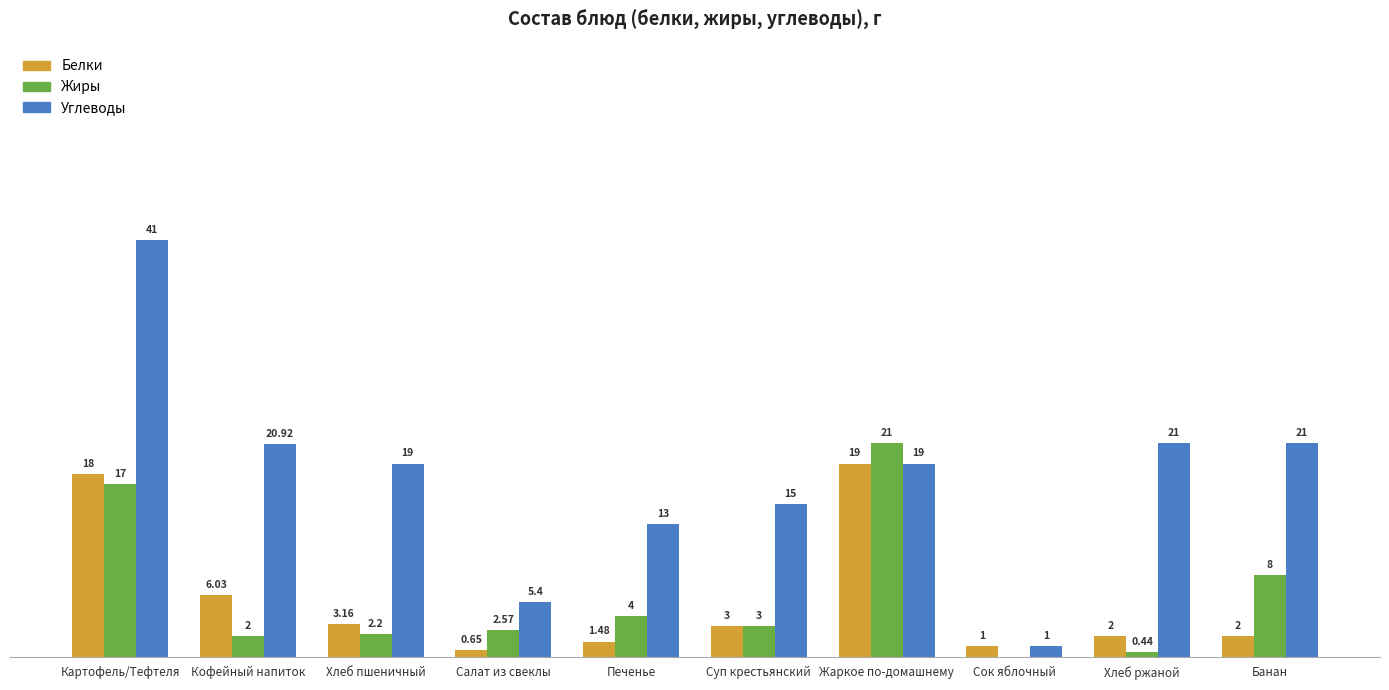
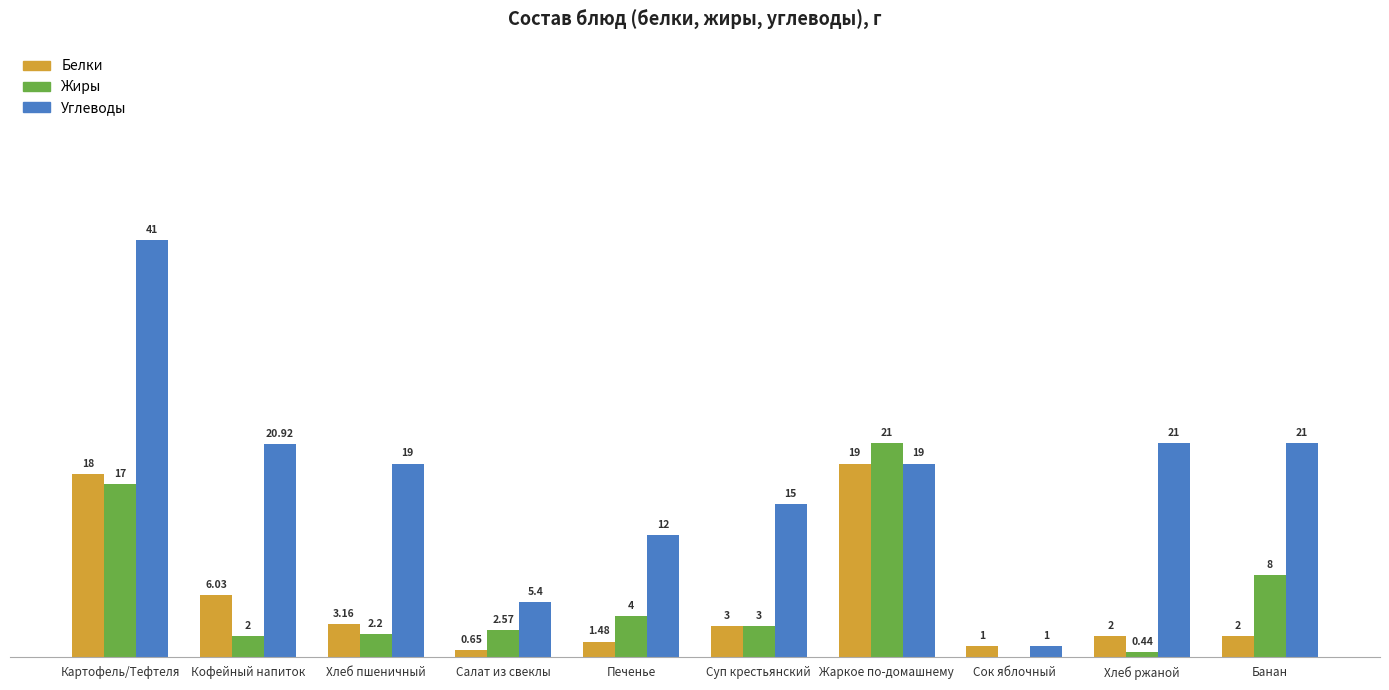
  {
    "Белки": {
      "Картофель/Тефтеля": 18,
      "Кофейный напиток": 6.03,
      "Хлеб пшеничный": 3.16,
      "Салат из свеклы": 0.65,
      "Печенье": 1.48,
      "Суп крестьянский": 3,
      "Жаркое по-домашнему": 19,
      "Сок яблочный": 1,
      "Хлеб ржаной": 2,
      "Банан": 2
    },
    "Жиры": {
      "Картофель/Тефтеля": 17,
      "Кофейный напиток": 2,
      "Хлеб пшеничный": 2.2,
      "Салат из свеклы": 2.57,
      "Печенье": 4,
      "Суп крестьянский": 3,
      "Жаркое по-домашнему": 21,
      "Хлеб ржаной": 0.44,
      "Банан": 8
    },
    "Углеводы": {
      "Картофель/Тефтеля": 41,
      "Кофейный напиток": 20.92,
      "Хлеб пшеничный": 19,
      "Салат из свеклы": 5.4,
-     "Печенье": 13,
+     "Печенье": 12,
      "Суп крестьянский": 15,
      "Жаркое по-домашнему": 19,
      "Сок яблочный": 1,
      "Хлеб ржаной": 21,
      "Банан": 21
    }
  }
